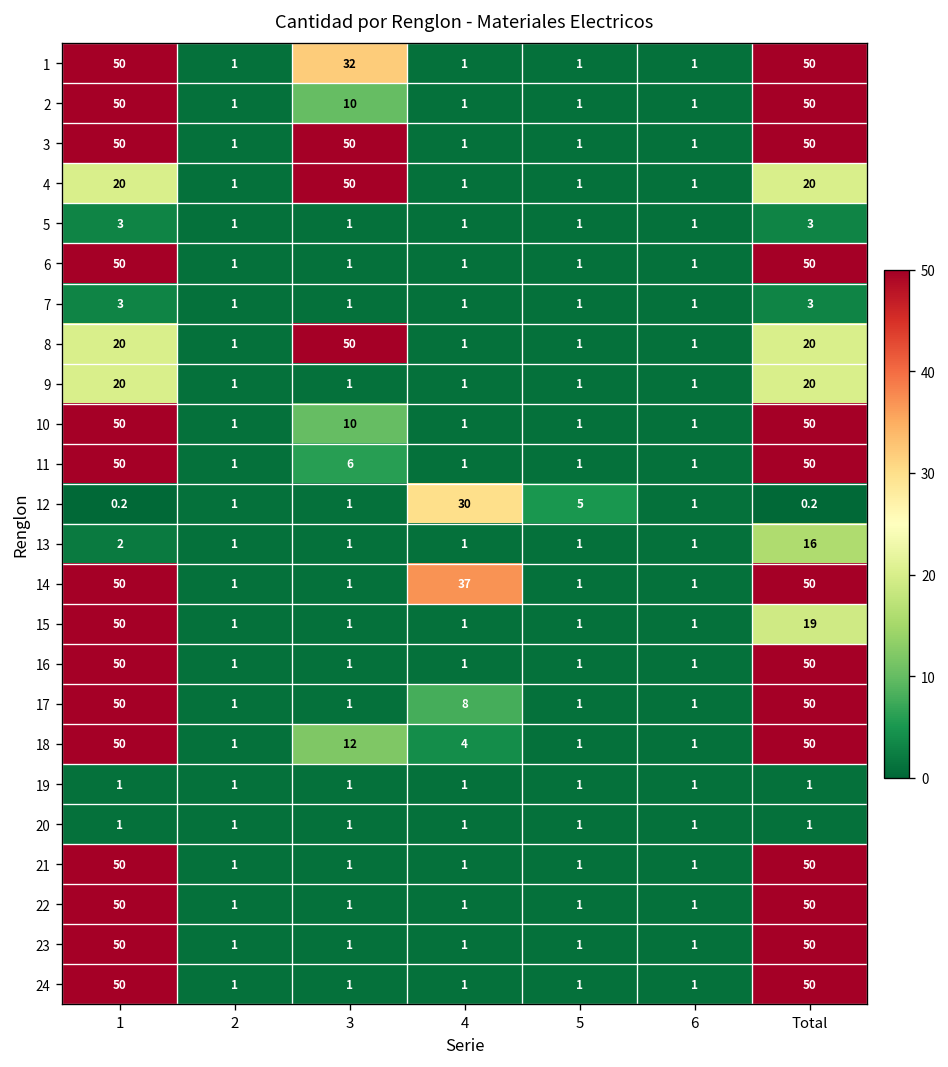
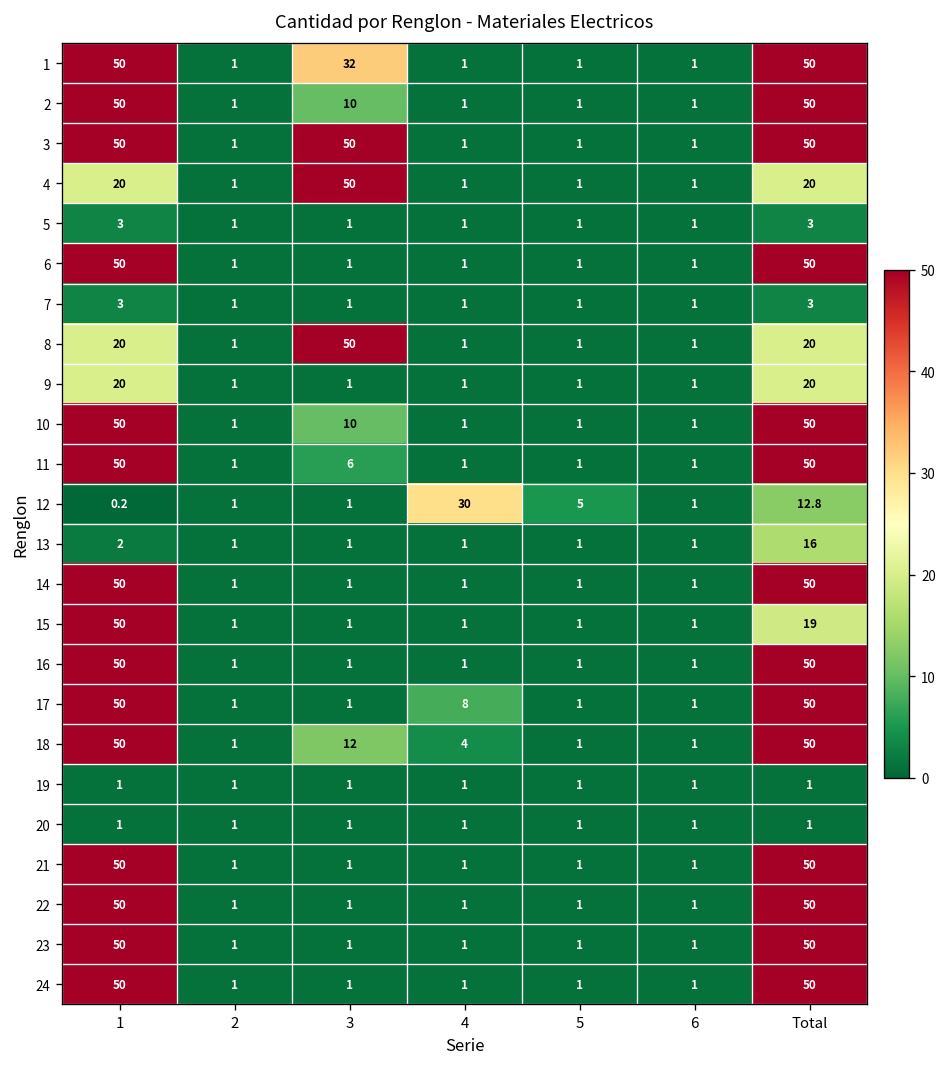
  {
    "1": {
      "1": 50,
      "2": 1,
      "3": 32,
      "4": 1,
      "5": 1,
      "6": 1,
      "Total": 50
    },
    "2": {
      "1": 50,
      "2": 1,
      "3": 10,
      "4": 1,
      "5": 1,
      "6": 1,
      "Total": 50
    },
    "3": {
      "1": 50,
      "2": 1,
      "3": 50,
      "4": 1,
      "5": 1,
      "6": 1,
      "Total": 50
    },
    "4": {
      "1": 20,
      "2": 1,
      "3": 50,
      "4": 1,
      "5": 1,
      "6": 1,
      "Total": 20
    },
    "5": {
      "1": 3,
      "2": 1,
      "3": 1,
      "4": 1,
      "5": 1,
      "6": 1,
      "Total": 3
    },
    "6": {
      "1": 50,
      "2": 1,
      "3": 1,
      "4": 1,
      "5": 1,
      "6": 1,
      "Total": 50
    },
    "7": {
      "1": 3,
      "2": 1,
      "3": 1,
      "4": 1,
      "5": 1,
      "6": 1,
      "Total": 3
    },
    "8": {
      "1": 20,
      "2": 1,
      "3": 50,
      "4": 1,
      "5": 1,
      "6": 1,
      "Total": 20
    },
    "9": {
      "1": 20,
      "2": 1,
      "3": 1,
      "4": 1,
      "5": 1,
      "6": 1,
      "Total": 20
    },
    "10": {
      "1": 50,
      "2": 1,
      "3": 10,
      "4": 1,
      "5": 1,
      "6": 1,
      "Total": 50
    },
    "11": {
      "1": 50,
      "2": 1,
      "3": 6,
      "4": 1,
      "5": 1,
      "6": 1,
      "Total": 50
    },
    "12": {
      "1": 0.2,
      "2": 1,
      "3": 1,
      "4": 30,
      "5": 5,
      "6": 1,
-     "Total": 0.2
+     "Total": 12.8
    },
    "13": {
      "1": 2,
      "2": 1,
      "3": 1,
      "4": 1,
      "5": 1,
      "6": 1,
      "Total": 16
    },
    "14": {
      "1": 50,
      "2": 1,
      "3": 1,
-     "4": 37,
+     "4": 1,
      "5": 1,
      "6": 1,
      "Total": 50
    },
    "15": {
      "1": 50,
      "2": 1,
      "3": 1,
      "4": 1,
      "5": 1,
      "6": 1,
      "Total": 19
    },
    "16": {
      "1": 50,
      "2": 1,
      "3": 1,
      "4": 1,
      "5": 1,
      "6": 1,
      "Total": 50
    },
    "17": {
      "1": 50,
      "2": 1,
      "3": 1,
      "4": 8,
      "5": 1,
      "6": 1,
      "Total": 50
    },
    "18": {
      "1": 50,
      "2": 1,
      "3": 12,
      "4": 4,
      "5": 1,
      "6": 1,
      "Total": 50
    },
    "19": {
      "1": 1,
      "2": 1,
      "3": 1,
      "4": 1,
      "5": 1,
      "6": 1,
      "Total": 1
    },
    "20": {
      "1": 1,
      "2": 1,
      "3": 1,
      "4": 1,
      "5": 1,
      "6": 1,
      "Total": 1
    },
    "21": {
      "1": 50,
      "2": 1,
      "3": 1,
      "4": 1,
      "5": 1,
      "6": 1,
      "Total": 50
    },
    "22": {
      "1": 50,
      "2": 1,
      "3": 1,
      "4": 1,
      "5": 1,
      "6": 1,
      "Total": 50
    },
    "23": {
      "1": 50,
      "2": 1,
      "3": 1,
      "4": 1,
      "5": 1,
      "6": 1,
      "Total": 50
    },
    "24": {
      "1": 50,
      "2": 1,
      "3": 1,
      "4": 1,
      "5": 1,
      "6": 1,
      "Total": 50
    }
  }
